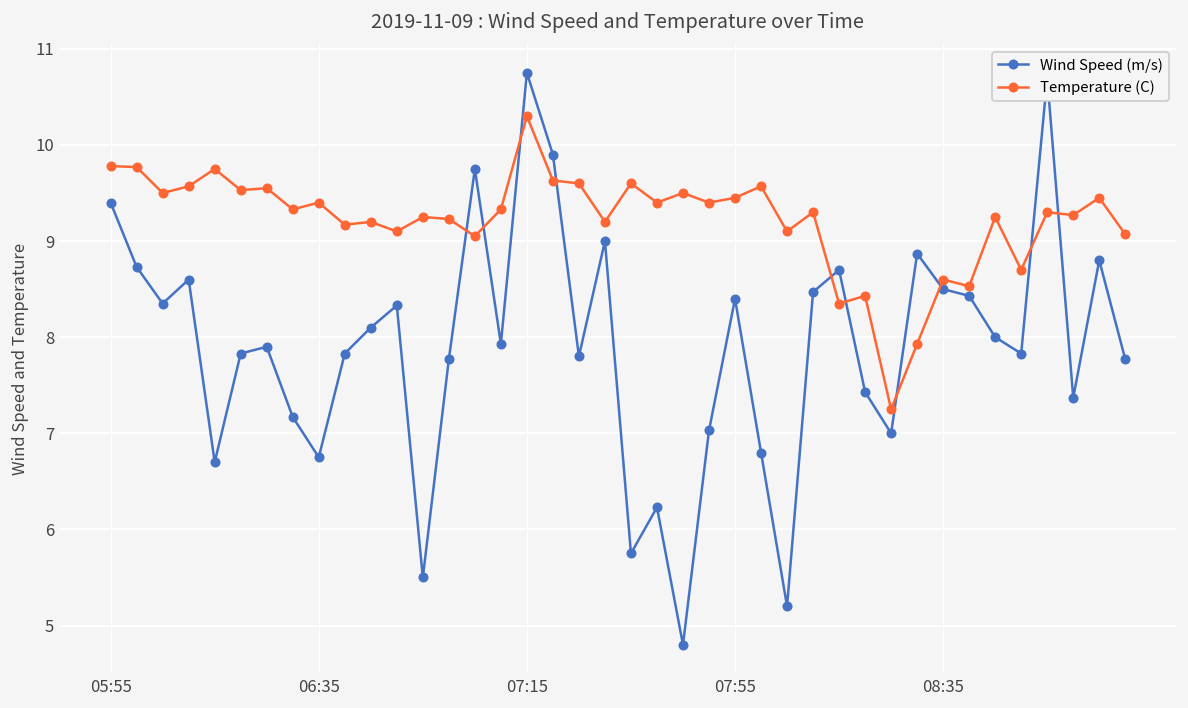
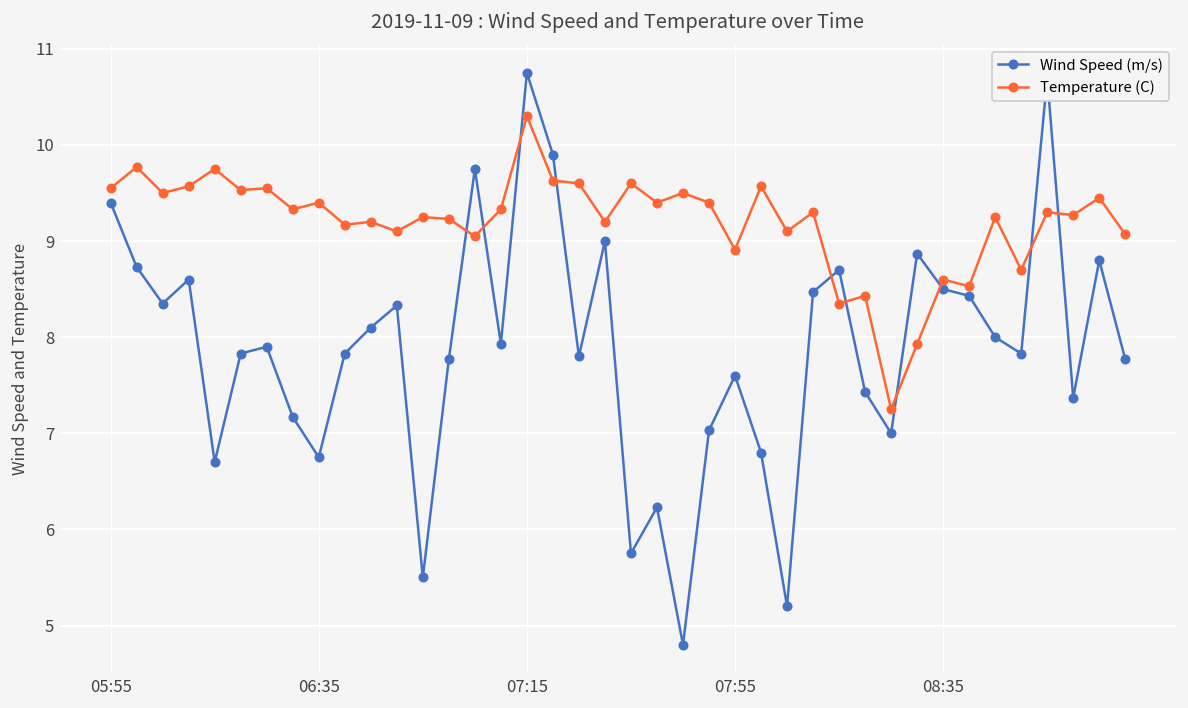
  {
    "Wind Speed (m/s)": {
      "05:55": 9.4,
      "06:35": 6.8,
      "07:15": 10.8,
-     "07:55": 8.4,
+     "07:55": 7.6,
      "08:35": 8.5
    },
    "Temperature (C)": {
-     "05:55": 9.8,
+     "05:55": 9.6,
      "06:35": 9.4,
      "07:15": 10.3,
-     "07:55": 9.5,
+     "07:55": 8.9,
      "08:35": 8.6
    }
  }
